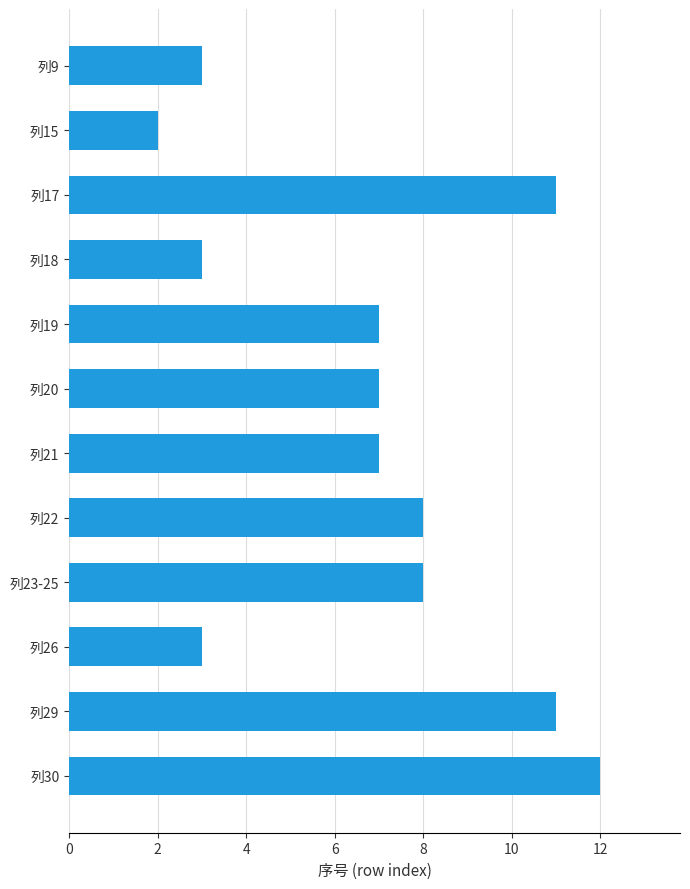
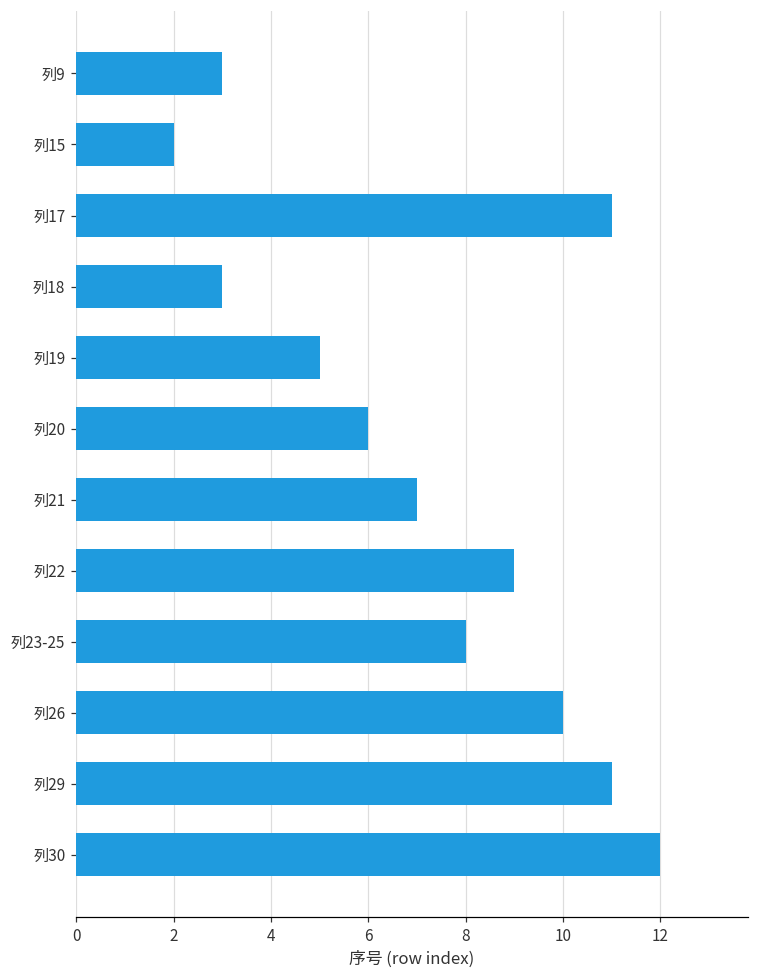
  {
    "列9": 3,
    "列15": 2,
    "列17": 11,
    "列18": 3,
-   "列19": 7,
-   "列20": 7,
+   "列19": 5,
+   "列20": 6,
    "列21": 7,
-   "列22": 8,
+   "列22": 9,
    "列23-25": 8,
-   "列26": 3,
+   "列26": 10,
    "列29": 11,
    "列30": 12
  }
